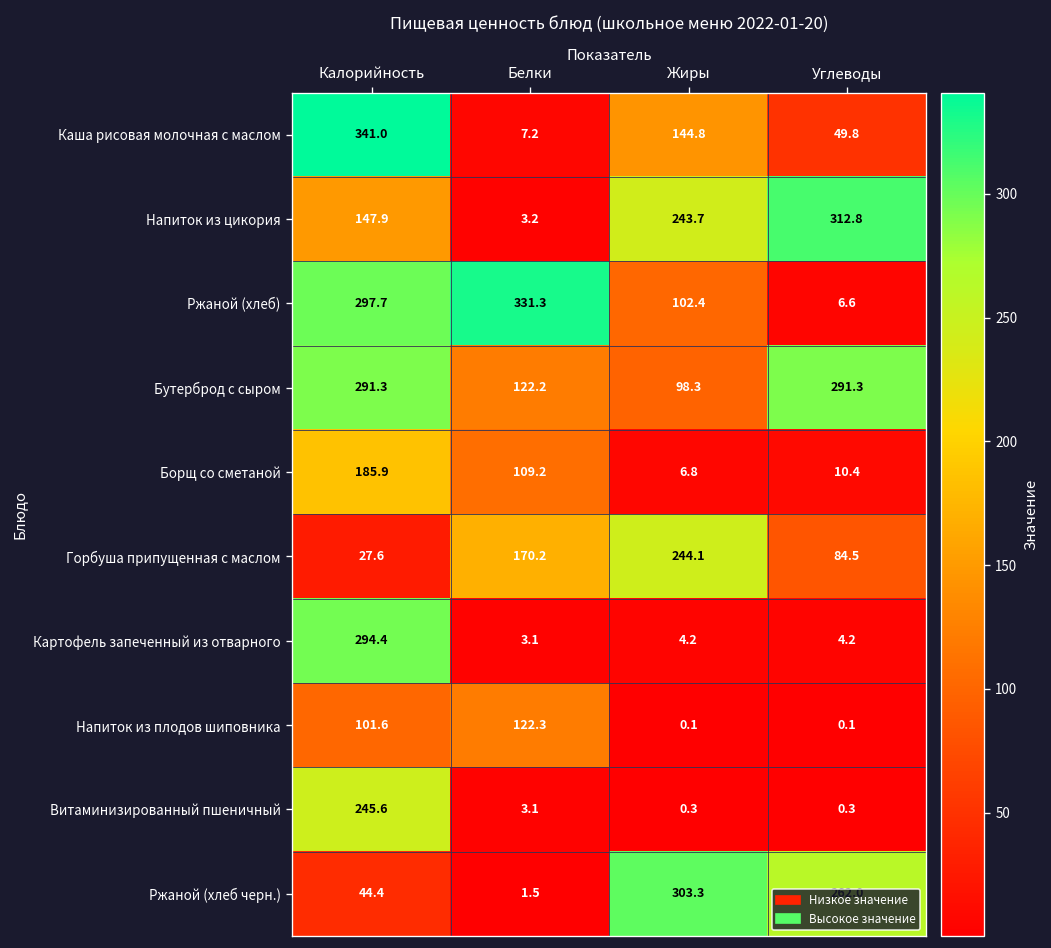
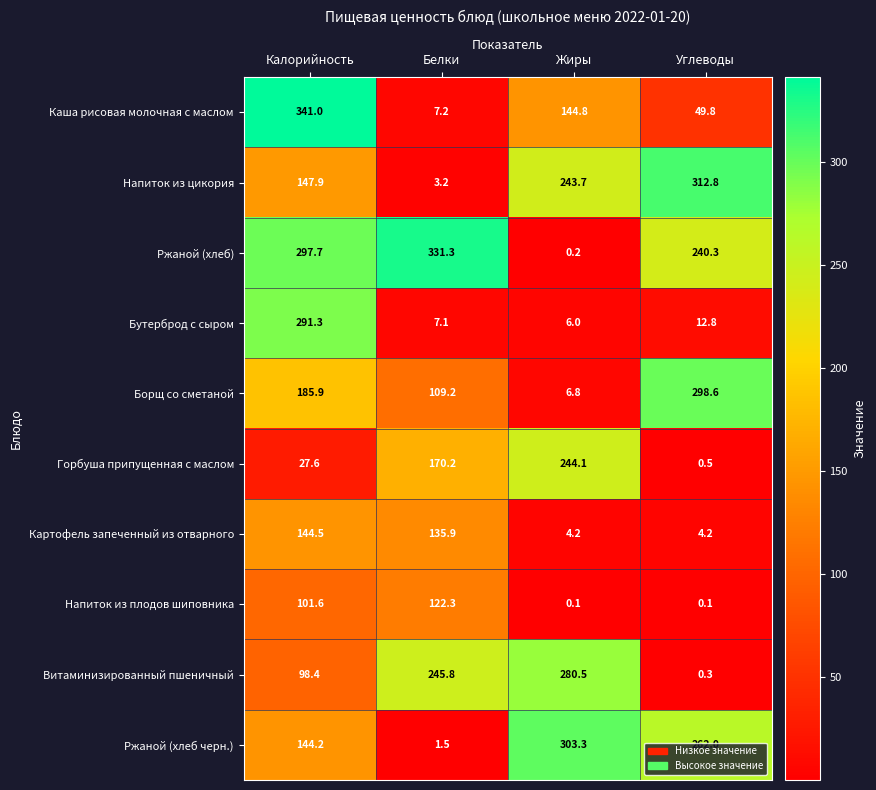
  {
    "Каша рисовая молочная с маслом": {
      "Калорийность": 341.0,
      "Белки": 7.2,
      "Жиры": 144.8,
      "Углеводы": 49.8
    },
    "Напиток из цикория": {
      "Калорийность": 147.9,
      "Белки": 3.2,
      "Жиры": 243.7,
      "Углеводы": 312.8
    },
    "Ржаной (хлеб)": {
      "Калорийность": 297.7,
      "Белки": 331.3,
-     "Жиры": 102.4,
-     "Углеводы": 6.6
+     "Жиры": 0.2,
+     "Углеводы": 240.3
    },
    "Бутерброд с сыром": {
      "Калорийность": 291.3,
-     "Белки": 122.2,
-     "Жиры": 98.3,
-     "Углеводы": 291.3
+     "Белки": 7.1,
+     "Жиры": 6.0,
+     "Углеводы": 12.8
    },
    "Борщ со сметаной": {
      "Калорийность": 185.9,
      "Белки": 109.2,
      "Жиры": 6.8,
-     "Углеводы": 10.4
+     "Углеводы": 298.6
    },
    "Горбуша припущенная с маслом": {
      "Калорийность": 27.6,
      "Белки": 170.2,
      "Жиры": 244.1,
-     "Углеводы": 84.5
+     "Углеводы": 0.5
    },
    "Картофель запеченный из отварного": {
-     "Калорийность": 294.4,
-     "Белки": 3.1,
+     "Калорийность": 144.5,
+     "Белки": 135.9,
      "Жиры": 4.2,
      "Углеводы": 4.2
    },
    "Напиток из плодов шиповника": {
      "Калорийность": 101.6,
      "Белки": 122.3,
      "Жиры": 0.1,
      "Углеводы": 0.1
    },
    "Витаминизированный пшеничный": {
-     "Калорийность": 245.6,
-     "Белки": 3.1,
-     "Жиры": 0.3,
+     "Калорийность": 98.4,
+     "Белки": 245.8,
+     "Жиры": 280.5,
      "Углеводы": 0.3
    },
    "Ржаной (хлеб черн.)": {
-     "Калорийность": 44.4,
+     "Калорийность": 144.2,
      "Белки": 1.5,
      "Жиры": 303.3
    }
  }
